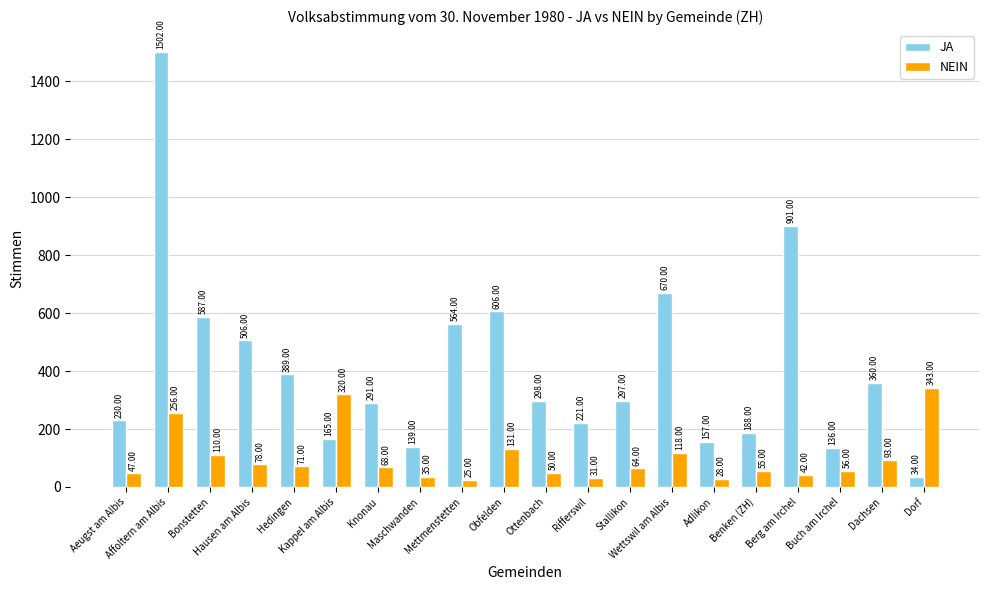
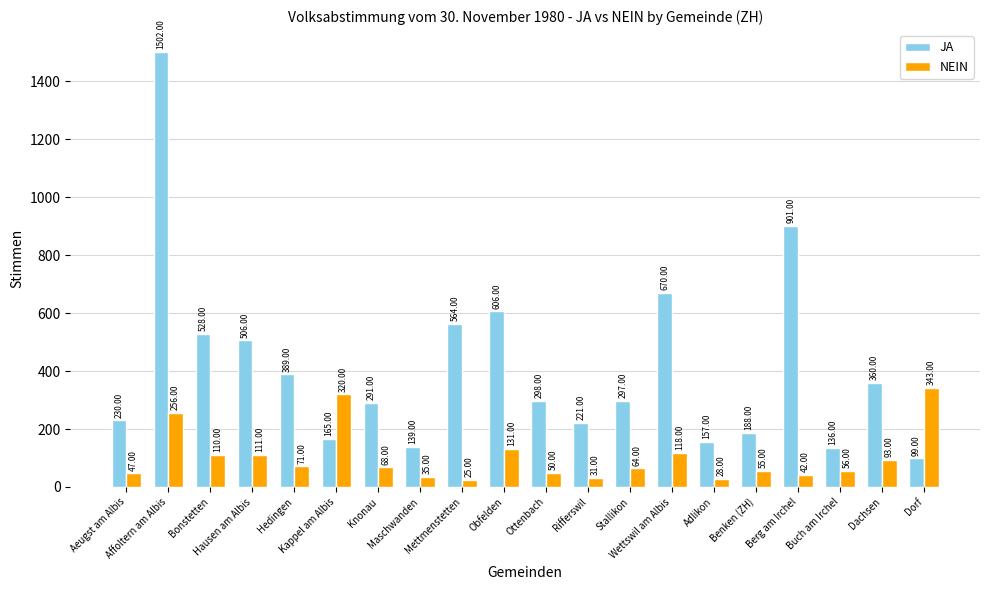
  {
    "JA": {
      "Aeugst am Albis": 230.00,
      "Affoltern am Albis": 1502.00,
-     "Bonstetten": 587.00,
+     "Bonstetten": 528.00,
      "Hausen am Albis": 506.00,
      "Hedingen": 389.00,
      "Kappel am Albis": 165.00,
      "Knonau": 291.00,
      "Maschwanden": 139.00,
      "Mettmenstetten": 564.00,
      "Obfelden": 606.00,
      "Ottenbach": 298.00,
      "Rifferswil": 221.00,
      "Stallikon": 297.00,
      "Wettswil am Albis": 670.00,
      "Adlikon": 157.00,
      "Benken (ZH)": 188.00,
      "Berg am Irchel": 901.00,
      "Buch am Irchel": 136.00,
      "Dachsen": 360.00,
-     "Dorf": 34.00
+     "Dorf": 99.00
    },
    "NEIN": {
      "Aeugst am Albis": 47.00,
      "Affoltern am Albis": 256.00,
      "Bonstetten": 110.00,
-     "Hausen am Albis": 78.00,
+     "Hausen am Albis": 111.00,
      "Hedingen": 71.00,
      "Kappel am Albis": 320.00,
      "Knonau": 68.00,
      "Maschwanden": 35.00,
      "Mettmenstetten": 25.00,
      "Obfelden": 131.00,
      "Ottenbach": 50.00,
      "Rifferswil": 31.00,
      "Stallikon": 64.00,
      "Wettswil am Albis": 118.00,
      "Adlikon": 28.00,
      "Benken (ZH)": 55.00,
      "Berg am Irchel": 42.00,
      "Buch am Irchel": 56.00,
      "Dachsen": 93.00,
      "Dorf": 343.00
    }
  }
